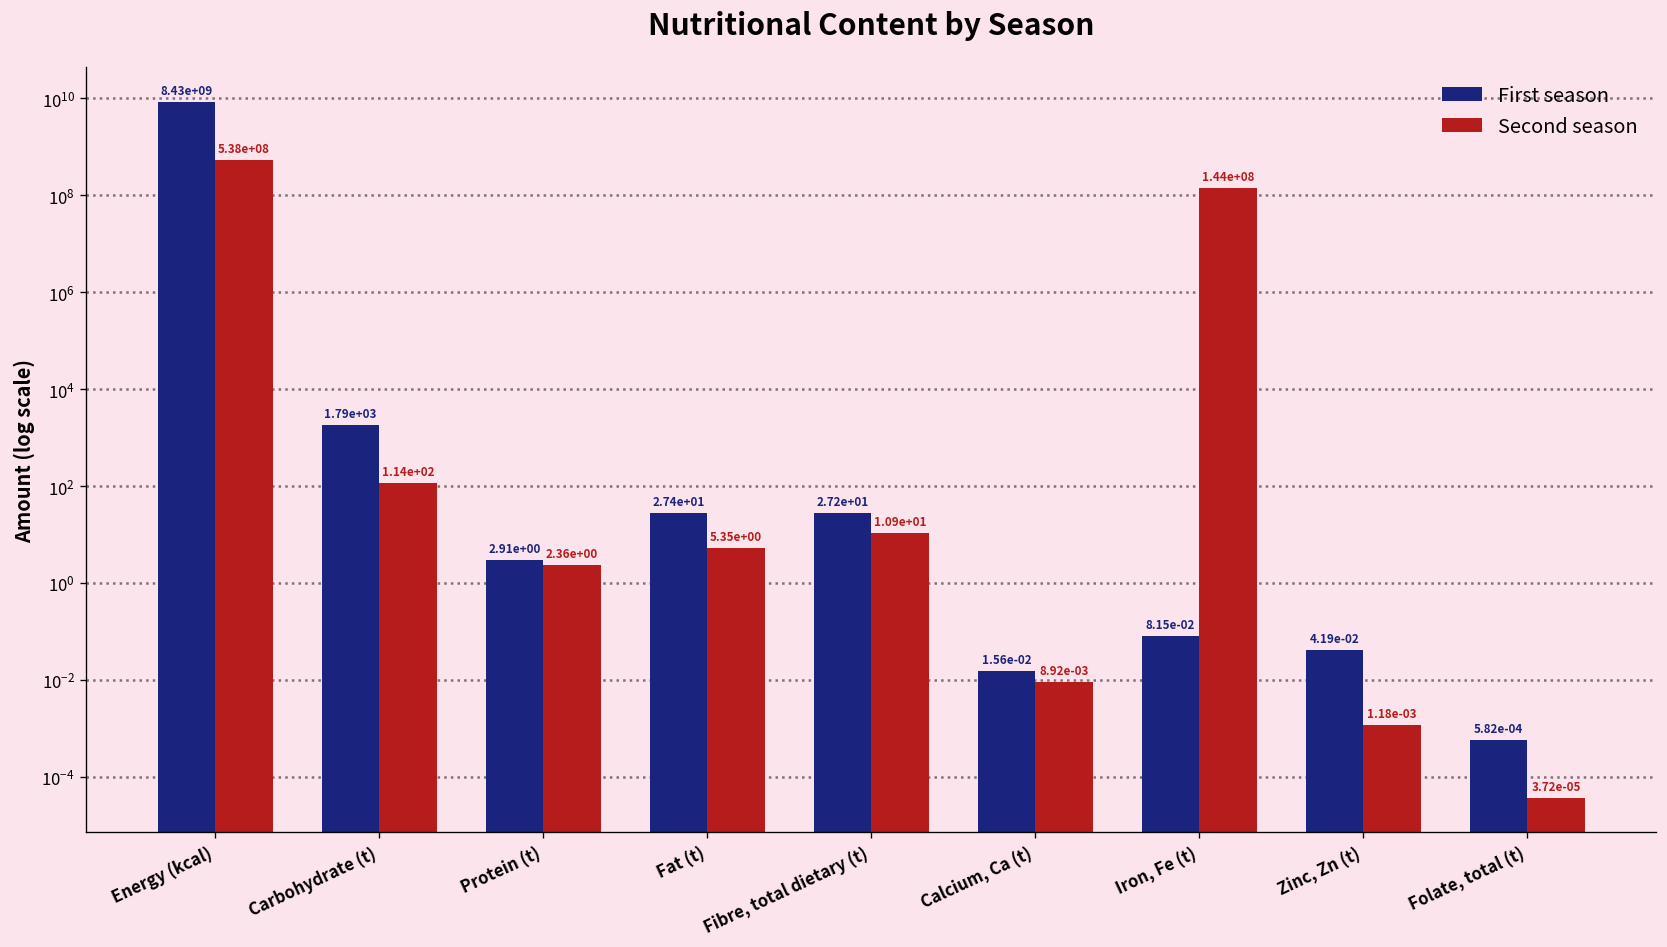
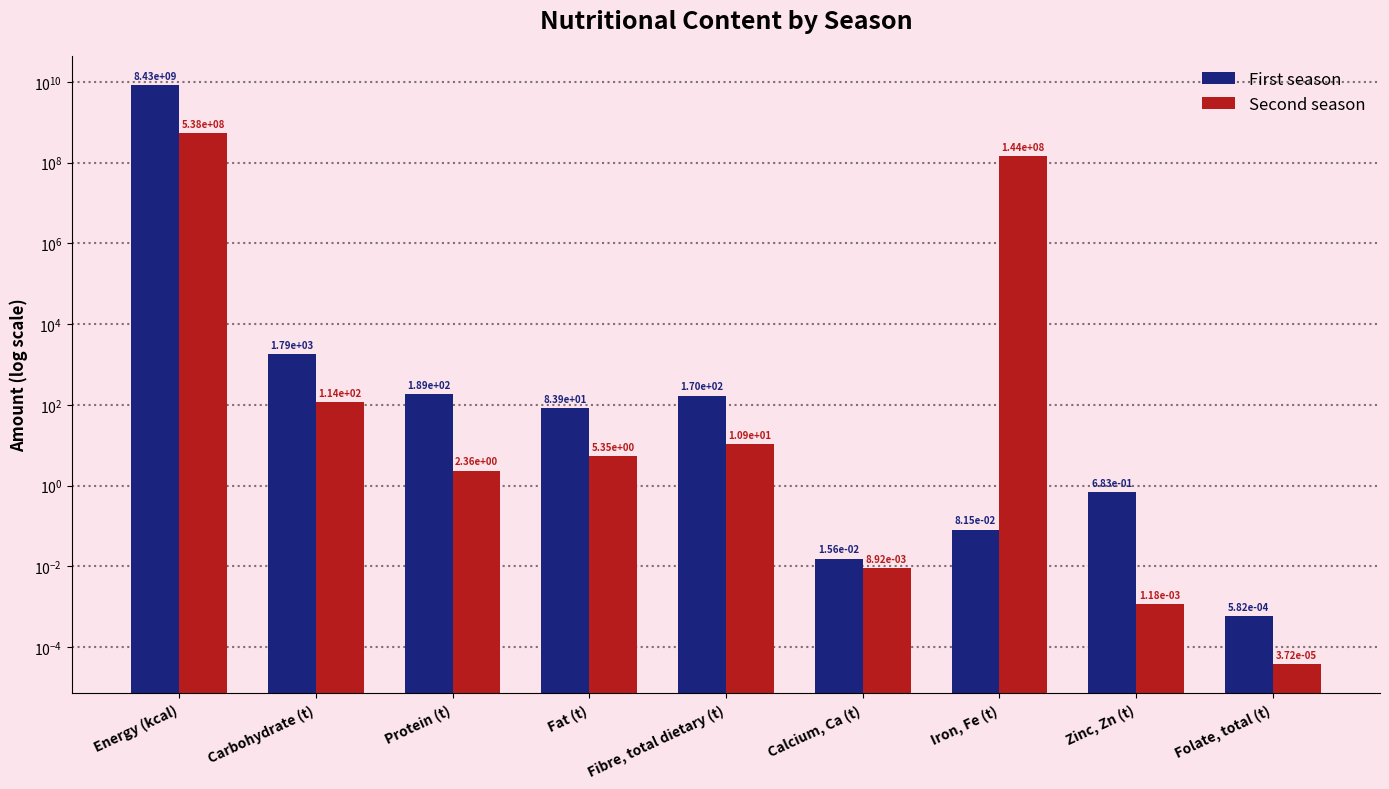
  {
    "First season": {
-     "Protein (t)": "2.91e+00",
-     "Fat (t)": "2.74e+01",
-     "Fibre, total dietary (t)": "2.72e+01",
+     "Protein (t)": "1.89e+02",
+     "Fat (t)": "8.39e+01",
+     "Fibre, total dietary (t)": "1.70e+02",
      "Calcium, Ca (t)": "1.56e-02",
      "Iron, Fe (t)": "8.15e-02",
-     "Zinc, Zn (t)": "4.19e-02",
+     "Zinc, Zn (t)": "6.83e-01",
      "Folate, total (t)": "5.82e-04"
    },
    "Second season": {
      "Carbohydrate (t)": "1.14e+02",
      "Protein (t)": "2.36e+00",
      "Fat (t)": "5.35e+00",
      "Fibre, total dietary (t)": "1.09e+01",
      "Calcium, Ca (t)": "8.92e-03",
      "Zinc, Zn (t)": "1.18e-03",
      "Folate, total (t)": "3.72e-05"
    }
  }
